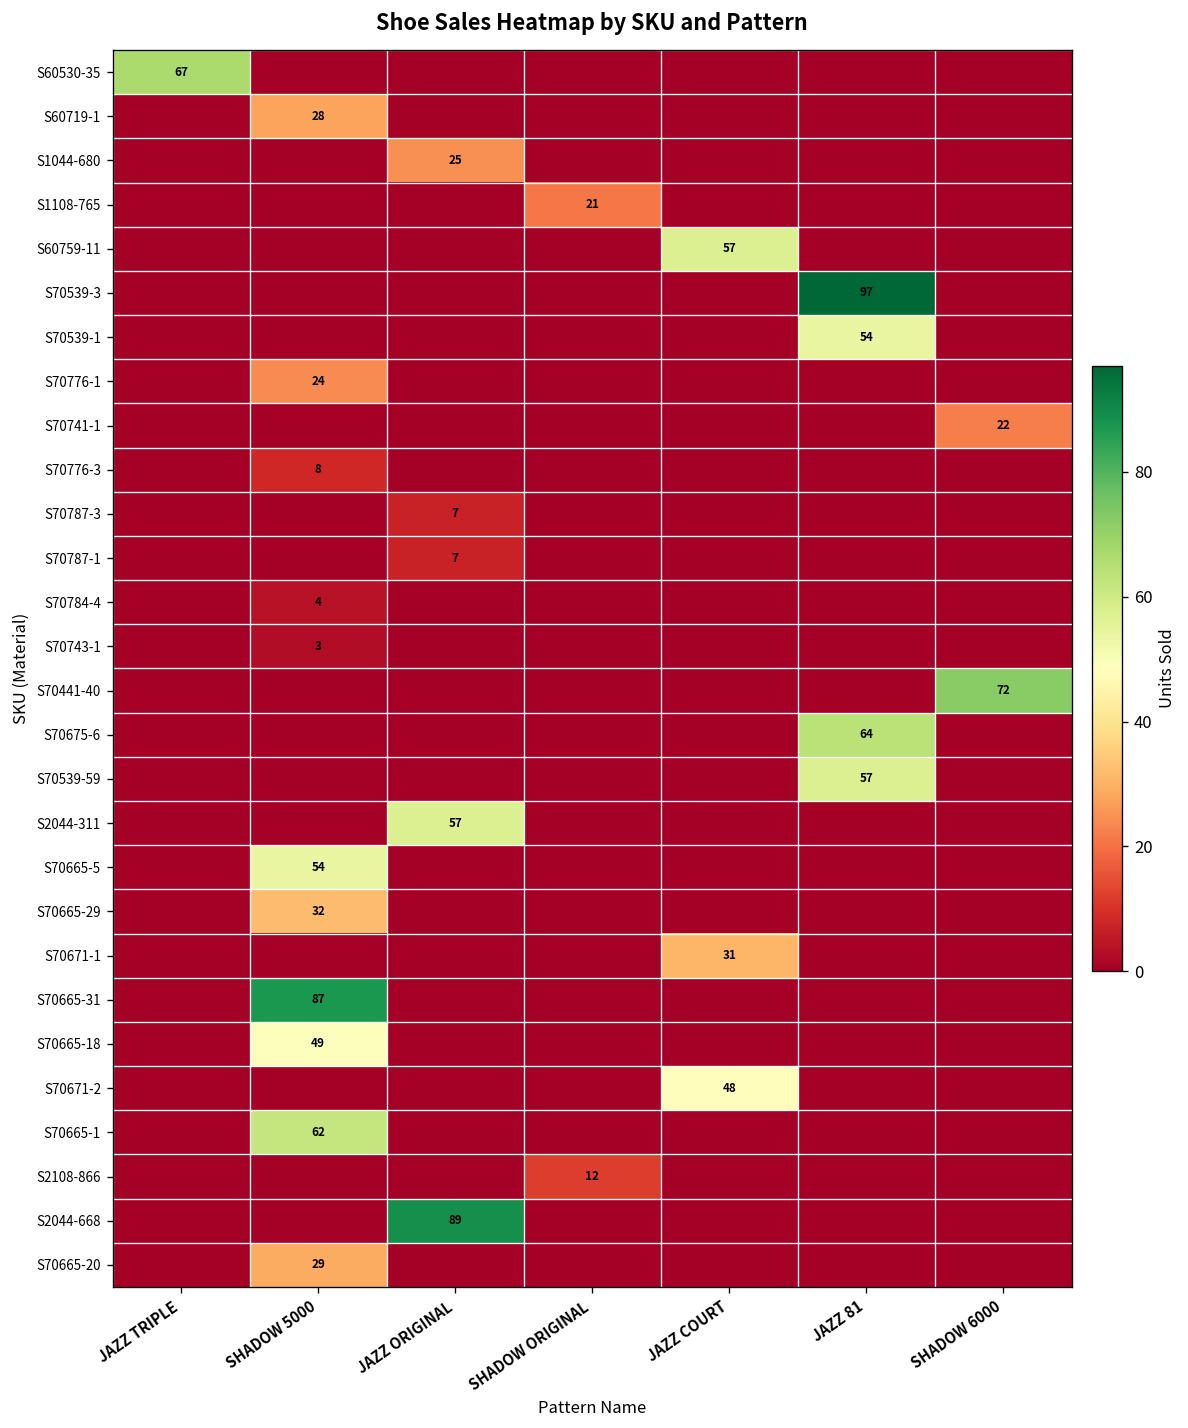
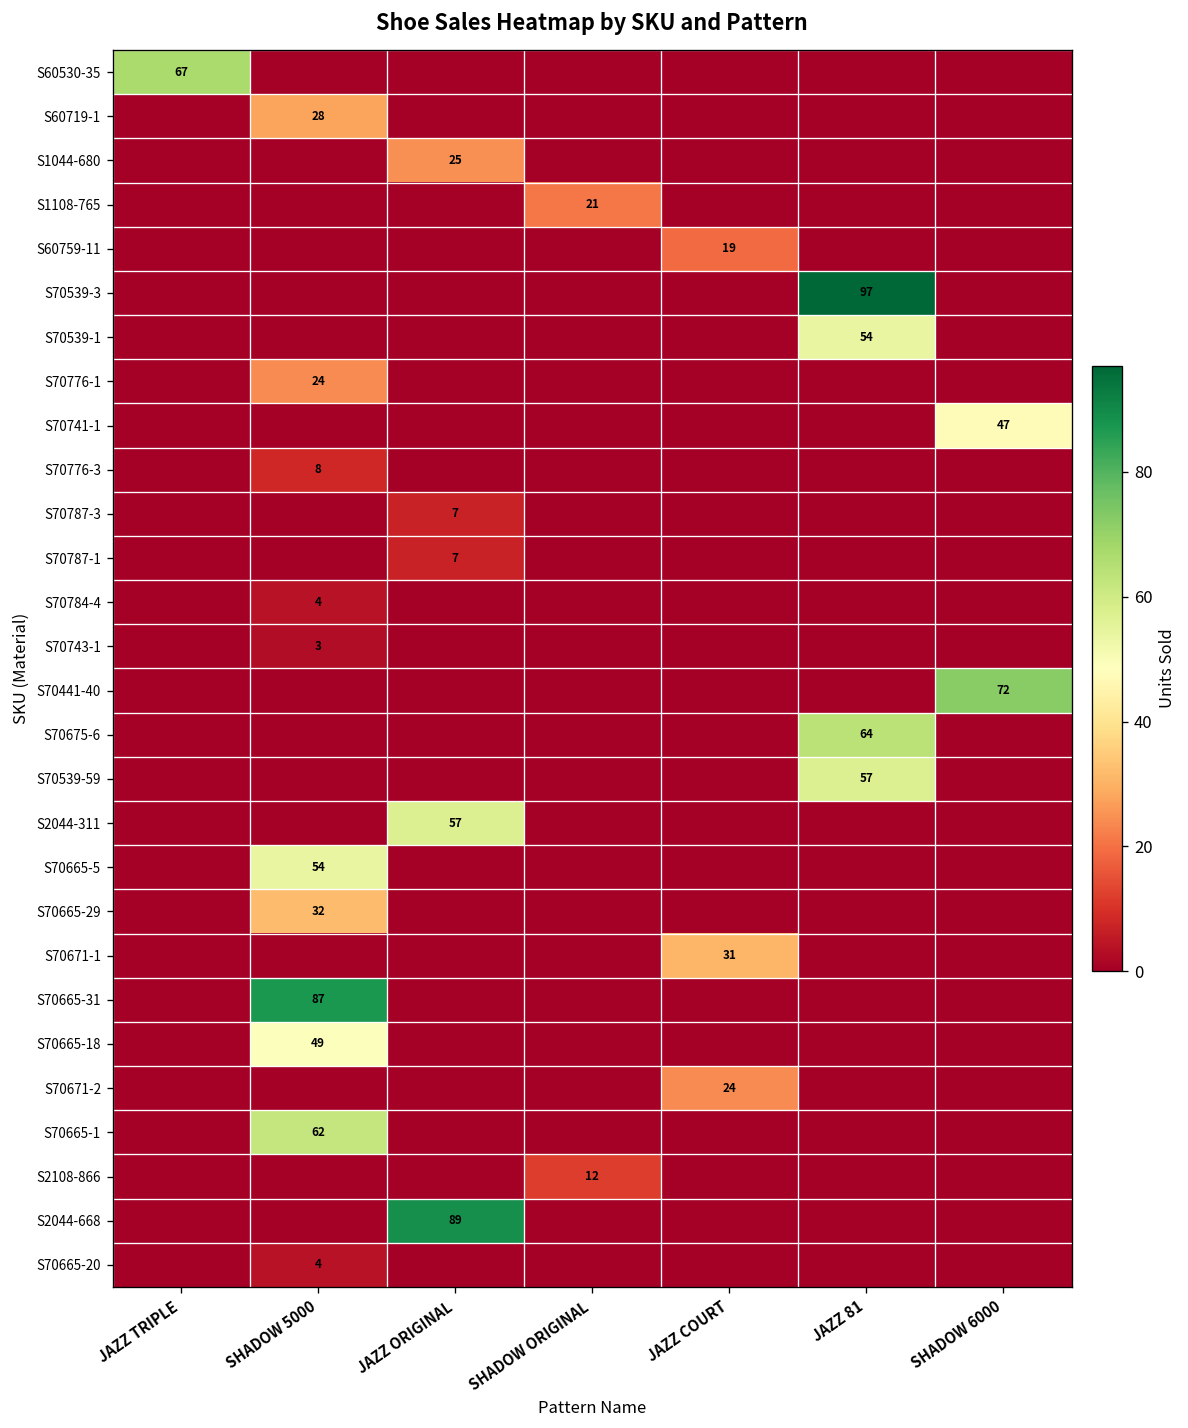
  {
    "S60530-35": {
      "JAZZ TRIPLE": 67
    },
    "S60719-1": {
      "SHADOW 5000": 28
    },
    "S1044-680": {
      "JAZZ ORIGINAL": 25
    },
    "S1108-765": {
      "SHADOW ORIGINAL": 21
    },
    "S60759-11": {
-     "JAZZ COURT": 57
+     "JAZZ COURT": 19
    },
    "S70539-3": {
      "JAZZ 81": 97
    },
    "S70539-1": {
      "JAZZ 81": 54
    },
    "S70776-1": {
      "SHADOW 5000": 24
    },
    "S70741-1": {
-     "SHADOW 6000": 22
+     "SHADOW 6000": 47
    },
    "S70776-3": {
      "SHADOW 5000": 8
    },
    "S70787-3": {
      "JAZZ ORIGINAL": 7
    },
    "S70787-1": {
      "JAZZ ORIGINAL": 7
    },
    "S70784-4": {
      "SHADOW 5000": 4
    },
    "S70743-1": {
      "SHADOW 5000": 3
    },
    "S70441-40": {
      "SHADOW 6000": 72
    },
    "S70675-6": {
      "JAZZ 81": 64
    },
    "S70539-59": {
      "JAZZ 81": 57
    },
    "S2044-311": {
      "JAZZ ORIGINAL": 57
    },
    "S70665-5": {
      "SHADOW 5000": 54
    },
    "S70665-29": {
      "SHADOW 5000": 32
    },
    "S70671-1": {
      "JAZZ COURT": 31
    },
    "S70665-31": {
      "SHADOW 5000": 87
    },
    "S70665-18": {
      "SHADOW 5000": 49
    },
    "S70671-2": {
-     "JAZZ COURT": 48
+     "JAZZ COURT": 24
    },
    "S70665-1": {
      "SHADOW 5000": 62
    },
    "S2108-866": {
      "SHADOW ORIGINAL": 12
    },
    "S2044-668": {
      "JAZZ ORIGINAL": 89
    },
    "S70665-20": {
-     "SHADOW 5000": 29
+     "SHADOW 5000": 4
    }
  }
